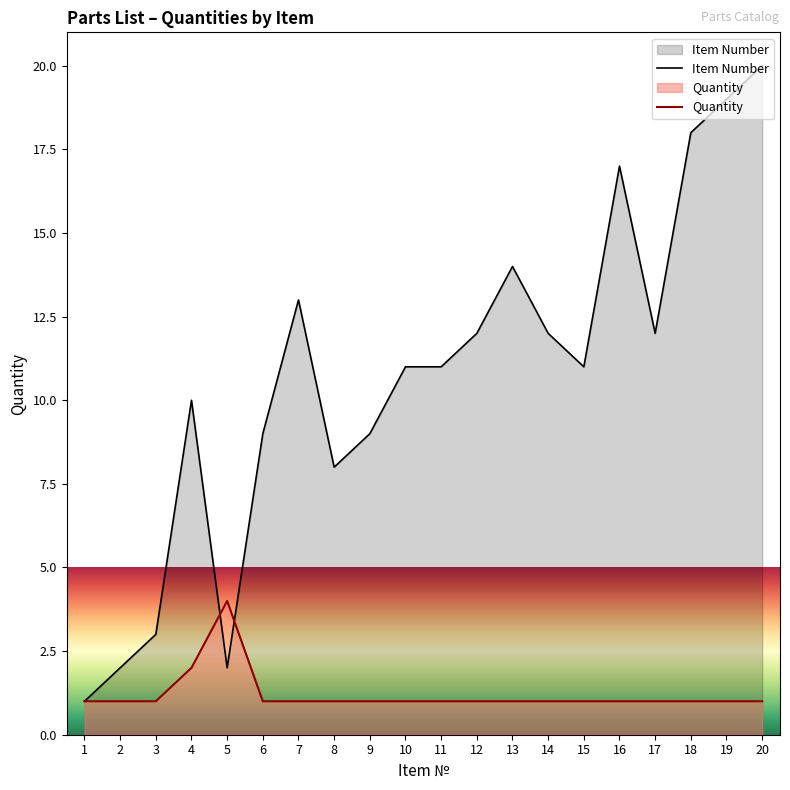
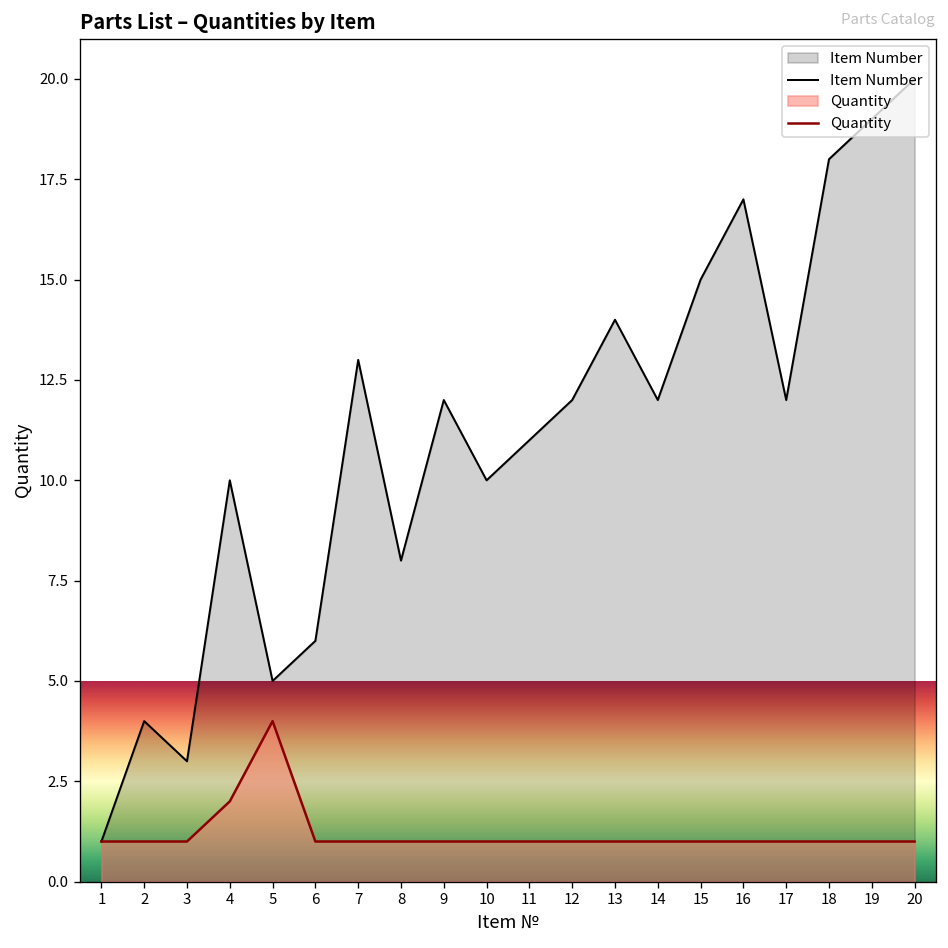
  {
    "Item Number": {
-     "2": 2,
+     "2": 4,
      "3": 3,
      "4": 10,
-     "5": 2,
-     "6": 9,
+     "5": 5,
+     "6": 6,
      "7": 13,
      "8": 8,
-     "9": 9,
-     "10": 11,
+     "9": 12,
+     "10": 10,
      "11": 11,
      "12": 12,
      "13": 14,
      "14": 12,
-     "15": 11,
+     "15": 15,
      "16": 17,
      "17": 12,
      "18": 18
    }
  }
